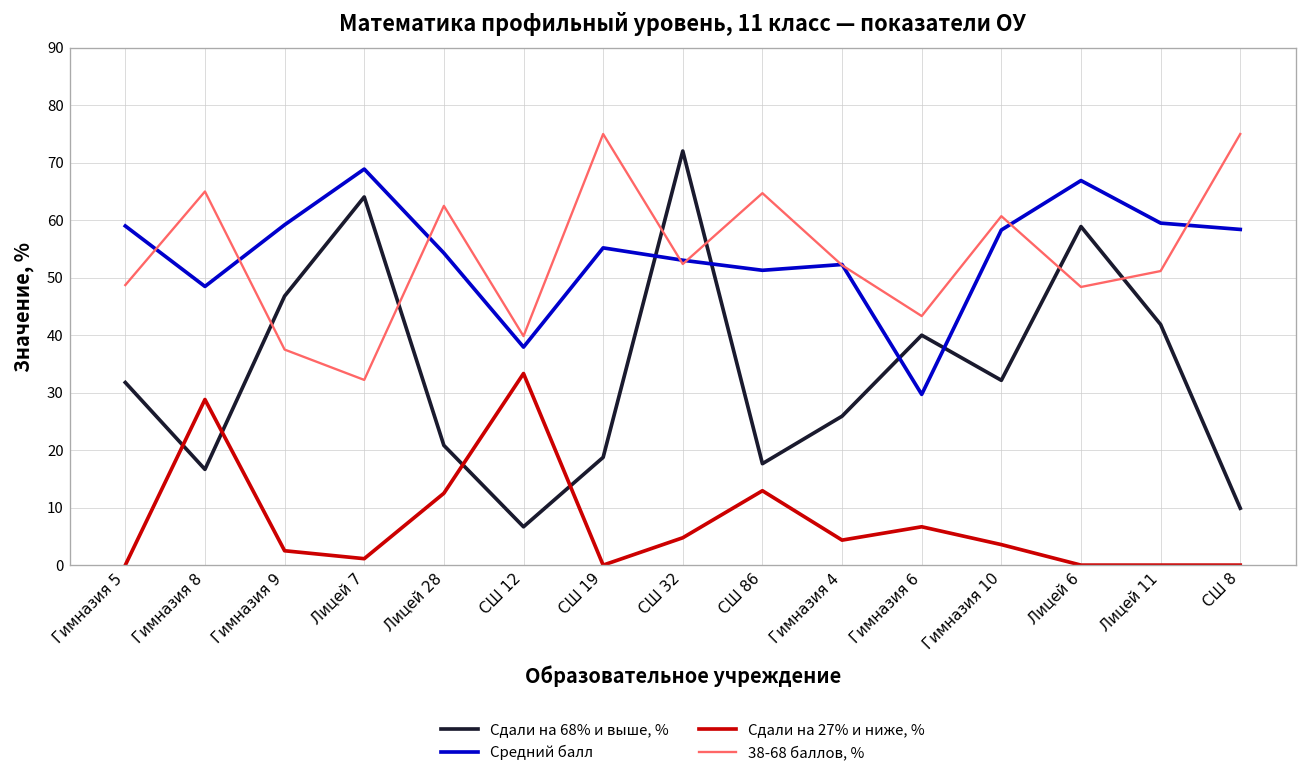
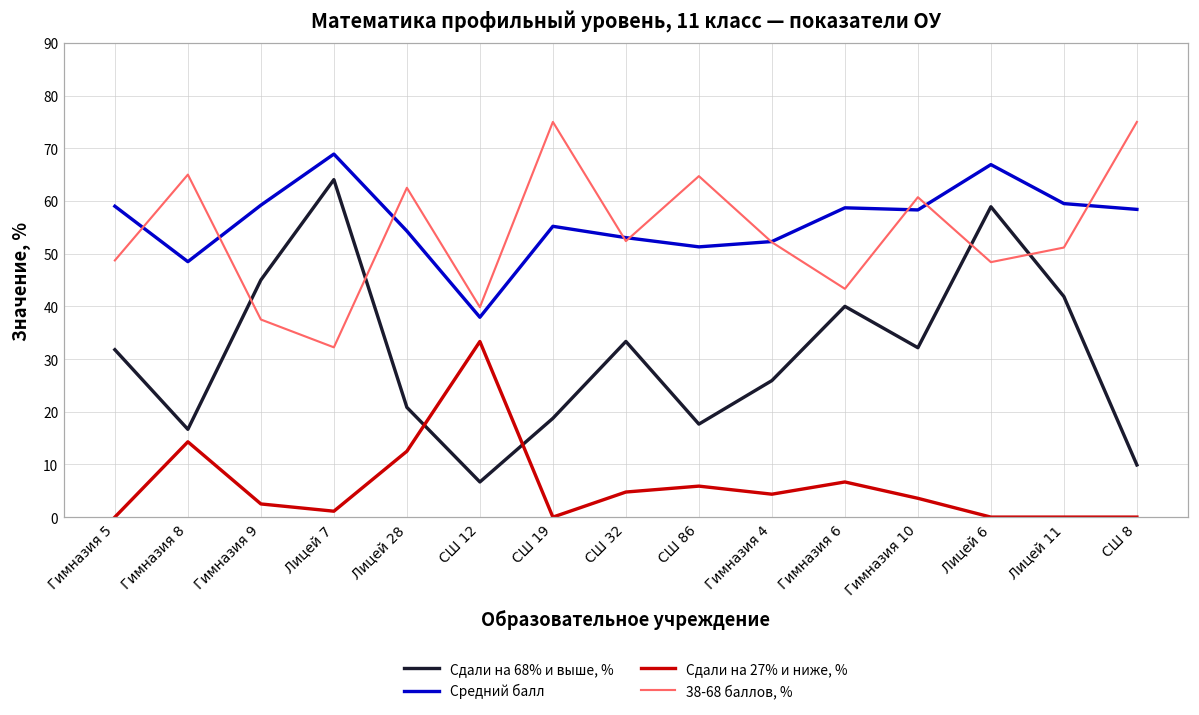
  {
    "Сдали на 68% и выше, %": {
      "Гимназия 5": 32,
      "Гимназия 8": 17,
-     "Гимназия 9": 47,
+     "Гимназия 9": 45,
      "Лицей 7": 64,
      "Лицей 28": 21,
      "СШ 12": 7,
      "СШ 19": 19,
-     "СШ 32": 72,
+     "СШ 32": 33,
      "СШ 86": 18,
      "Гимназия 4": 26,
      "Гимназия 6": 40,
      "Гимназия 10": 32,
      "Лицей 6": 59,
      "Лицей 11": 42,
      "СШ 8": 10
    },
    "Средний балл": {
      "Гимназия 5": 59,
      "Гимназия 8": 48,
      "Гимназия 9": 59,
      "Лицей 7": 69,
      "Лицей 28": 54,
      "СШ 12": 38,
      "СШ 19": 55,
      "СШ 32": 53,
      "СШ 86": 51,
-     "Гимназия 6": 30,
+     "Гимназия 6": 59,
      "Гимназия 10": 58,
      "Лицей 6": 67,
      "Лицей 11": 60,
      "СШ 8": 58
    },
    "Сдали на 27% и ниже, %": {
      "Гимназия 5": 0,
-     "Гимназия 8": 29,
+     "Гимназия 8": 14,
      "Гимназия 9": 3,
      "Лицей 7": 1,
      "Лицей 28": 13,
      "СШ 12": 33,
      "СШ 19": 0,
      "СШ 32": 5,
-     "СШ 86": 13,
+     "СШ 86": 6,
      "Гимназия 4": 4,
      "Гимназия 6": 7,
      "Гимназия 10": 4,
      "Лицей 6": 0,
      "Лицей 11": 0,
      "СШ 8": 0
    },
    "38-68 баллов, %": {
      "Гимназия 5": 49,
      "Гимназия 8": 65,
      "Гимназия 9": 38,
      "Лицей 7": 32,
      "Лицей 28": 63,
      "СШ 12": 40,
      "СШ 19": 75,
      "СШ 32": 52,
      "СШ 86": 65,
      "Гимназия 6": 43,
      "Гимназия 10": 61,
      "Лицей 6": 48,
      "Лицей 11": 51,
      "СШ 8": 75
    }
  }
